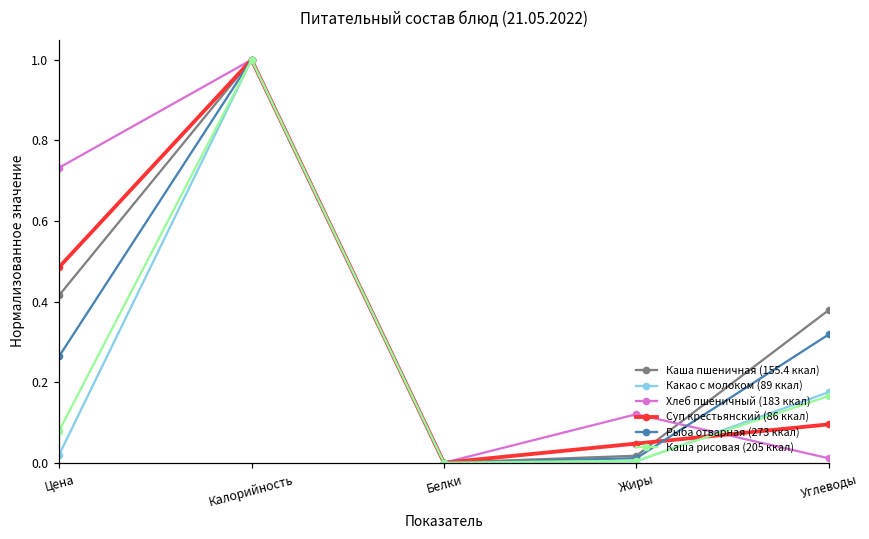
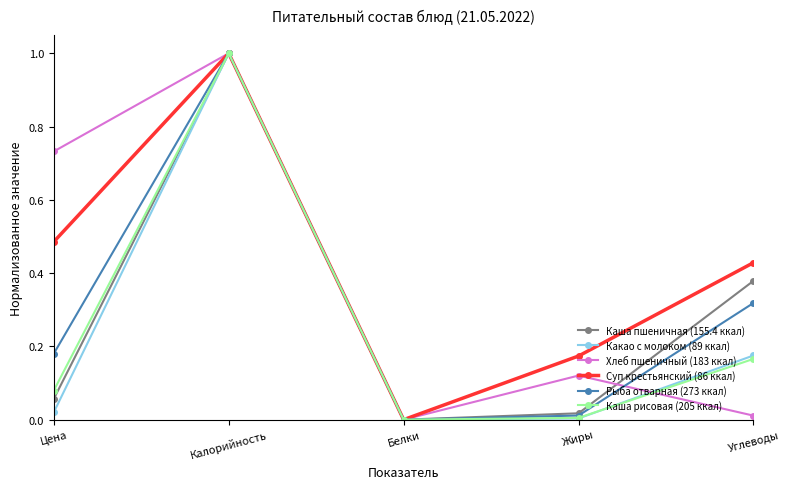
  {
    "Каша пшеничная (155.4 ккал)": {
-     "Цена": 0.42,
+     "Цена": 0.06,
      "Углеводы": 0.38
    },
    "Какао с молоком (89 ккал)": {
      "Цена": 0.02,
      "Углеводы": 0.18
    },
    "Хлеб пшеничный (183 ккал)": {
      "Цена": 0.73,
      "Жиры": 0.12,
      "Углеводы": 0.01
    },
    "Суп крестьянский (86 ккал)": {
      "Цена": 0.49,
-     "Жиры": 0.05,
-     "Углеводы": 0.10
+     "Жиры": 0.17,
+     "Углеводы": 0.43
    },
    "Рыба отварная (273 ккал)": {
-     "Цена": 0.26,
+     "Цена": 0.18,
      "Углеводы": 0.32
    },
    "Каша рисовая (205 ккал)": {
      "Цена": 0.08,
      "Углеводы": 0.17
    }
  }
